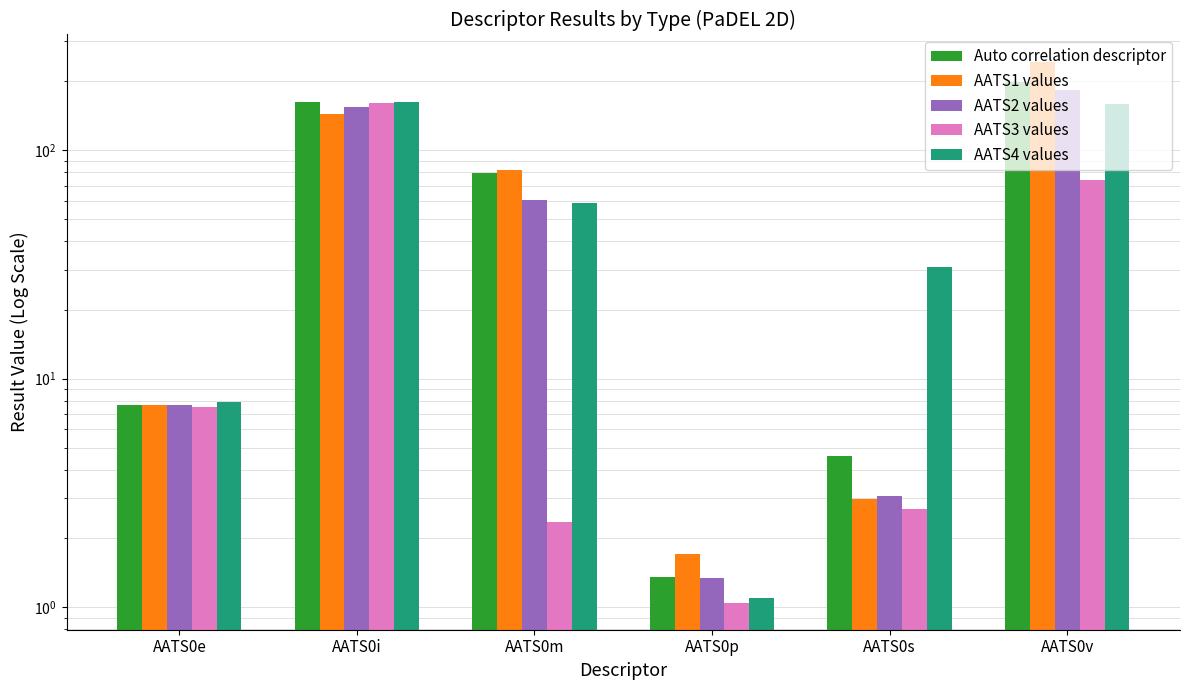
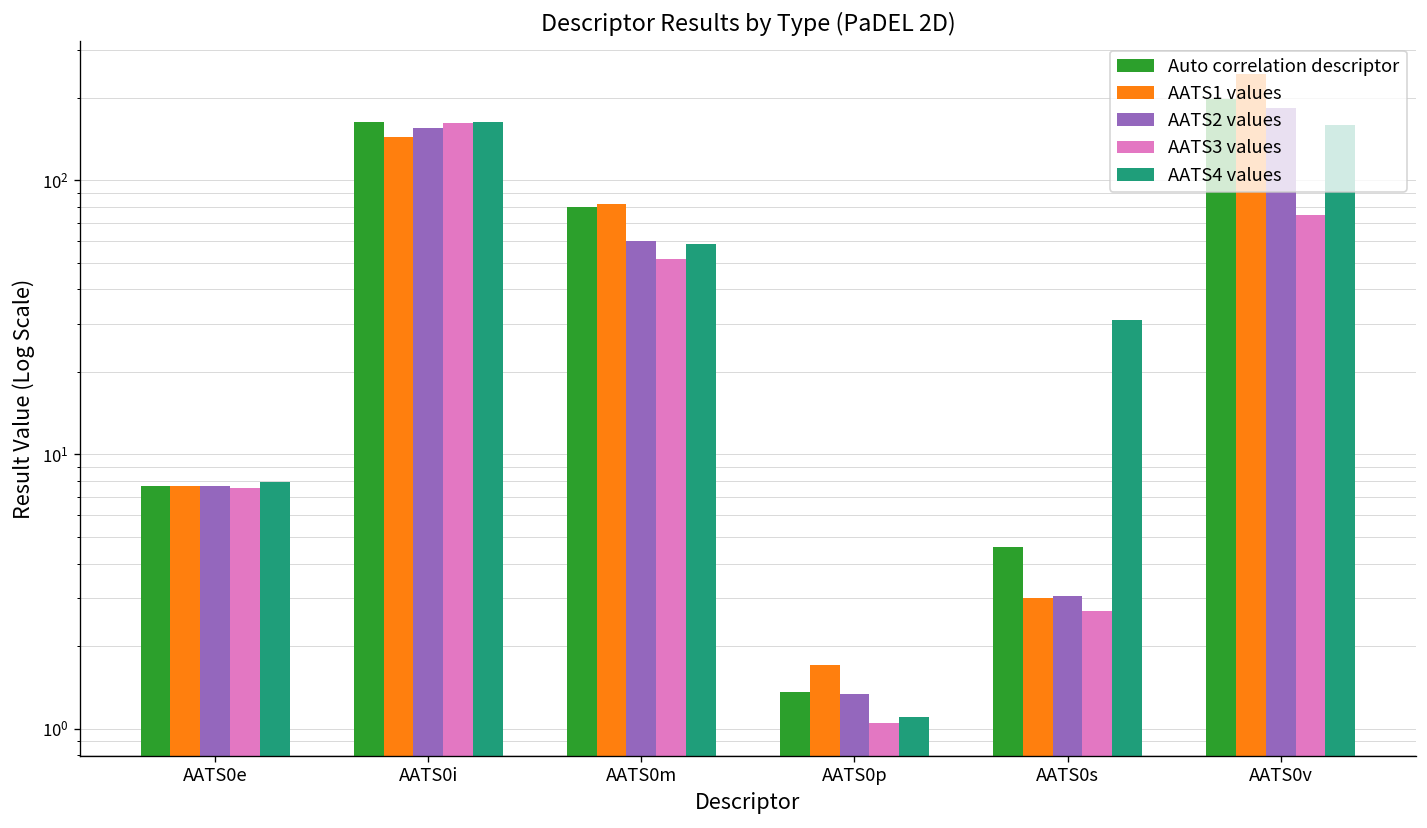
  {
    "Auto correlation descriptor": {
      "AATS0e": 7.7,
      "AATS0i": 160,
      "AATS0m": 80,
      "AATS0p": 1.4,
      "AATS0s": 4.6
    },
    "AATS1 values": {
      "AATS0e": 7.7,
      "AATS0i": 140,
      "AATS0m": 82,
      "AATS0p": 1.7,
      "AATS0s": 3.0
    },
    "AATS2 values": {
      "AATS0e": 7.7,
      "AATS0i": 160,
      "AATS0m": 60,
      "AATS0p": 1.3,
      "AATS0s": 3.1
    },
    "AATS3 values": {
      "AATS0e": 7.5,
      "AATS0i": 160,
-     "AATS0m": 2.4,
+     "AATS0m": 52,
      "AATS0p": 1.0,
      "AATS0s": 2.7,
      "AATS0v": 74
    },
    "AATS4 values": {
      "AATS0e": 7.9,
      "AATS0i": 160,
      "AATS0m": 59,
      "AATS0p": 1.1,
      "AATS0s": 31
    }
  }
